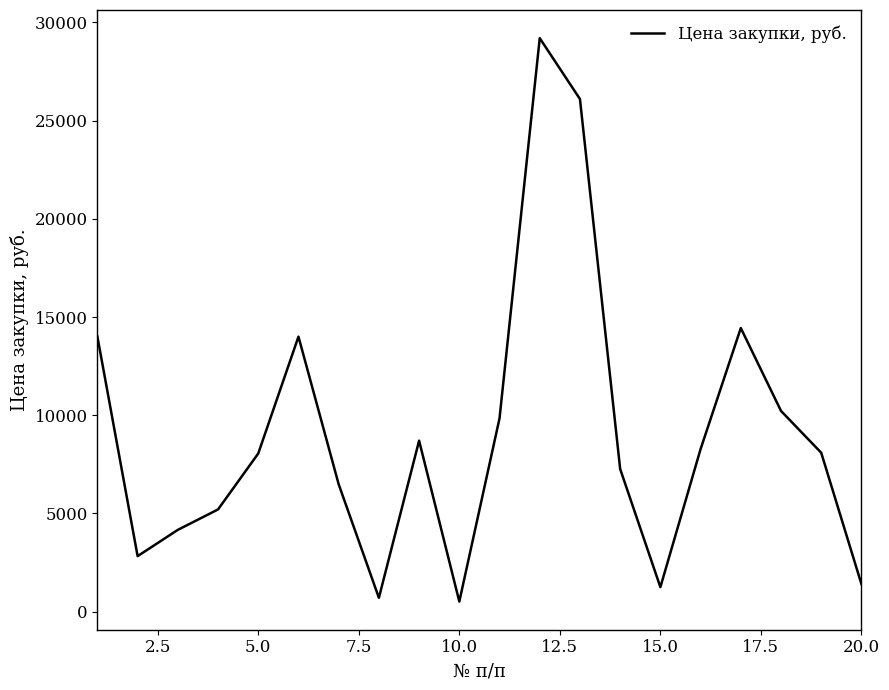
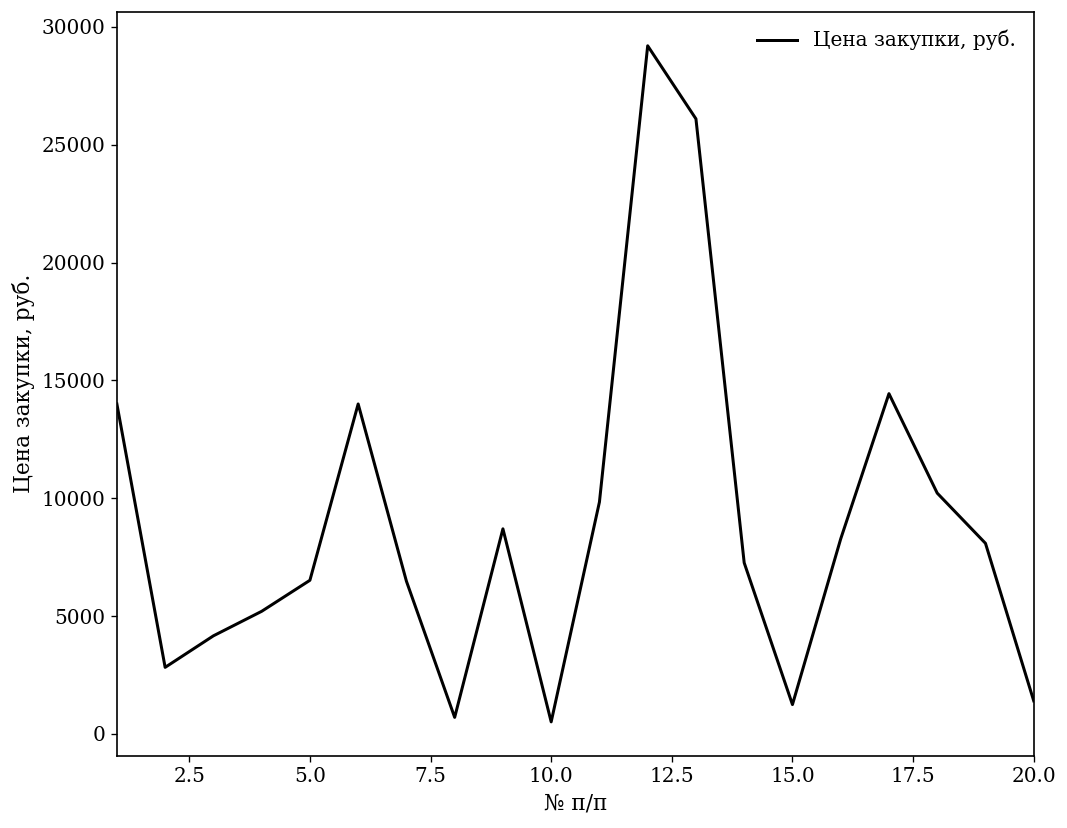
  {
-   "5.0": 8100,
+   "5.0": 6500,
    "10.0": 500,
    "15.0": 1200,
    "20.0": 1400
  }
